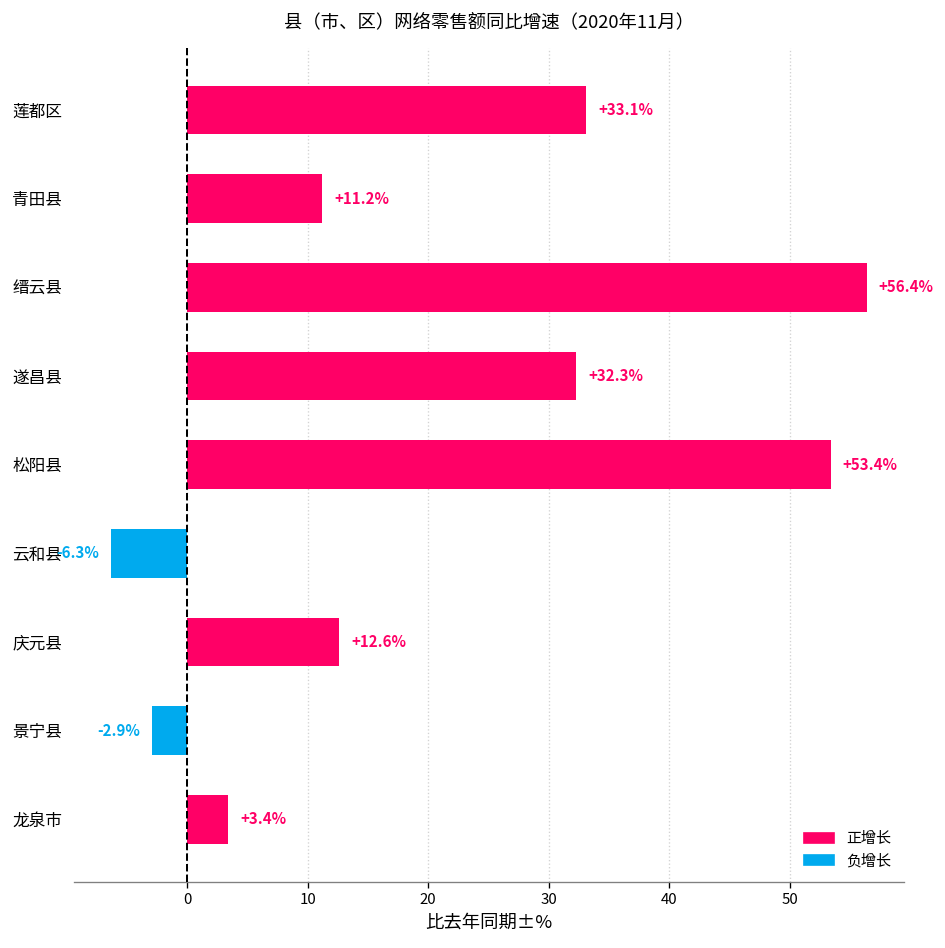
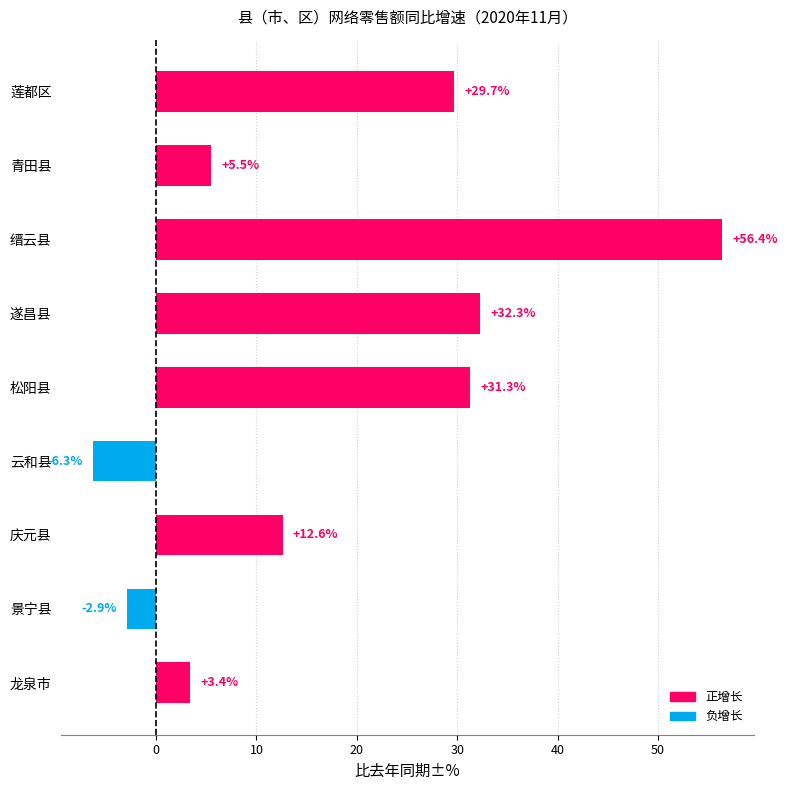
  {
-   "莲都区": "+33.1%",
-   "青田县": "+11.2%",
+   "莲都区": "+29.7%",
+   "青田县": "+5.5%",
    "缙云县": "+56.4%",
    "遂昌县": "+32.3%",
-   "松阳县": "+53.4%",
+   "松阳县": "+31.3%",
    "云和县": "-6.3%",
    "庆元县": "+12.6%",
    "景宁县": "-2.9%",
    "龙泉市": "+3.4%"
  }
